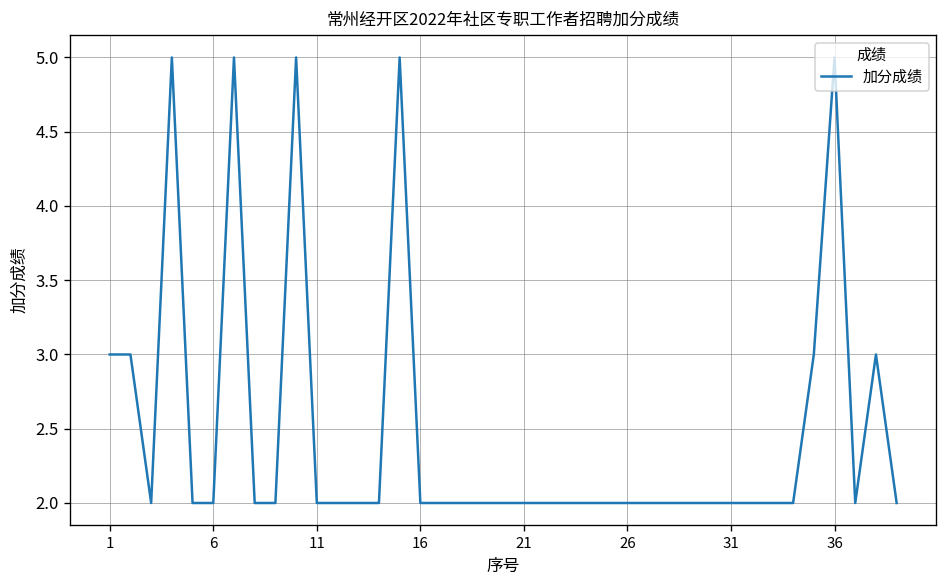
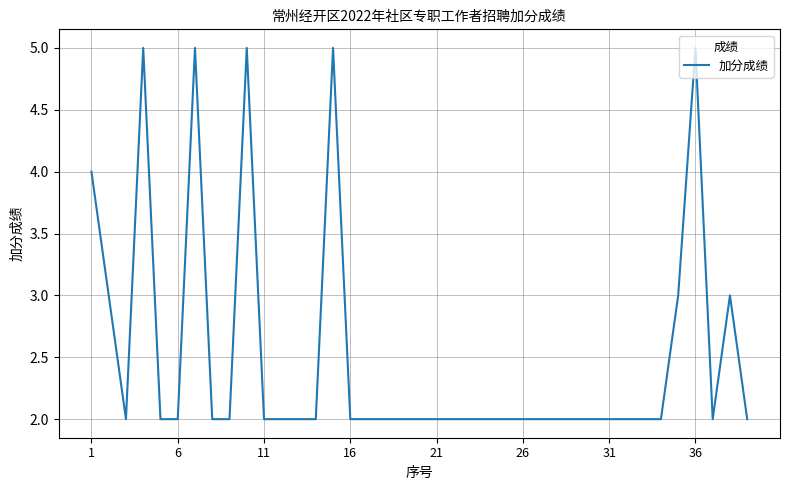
  {
-   "1": 3,
+   "1": 4,
    "6": 2,
    "11": 2,
    "16": 2,
    "21": 2,
    "26": 2,
    "31": 2
  }
